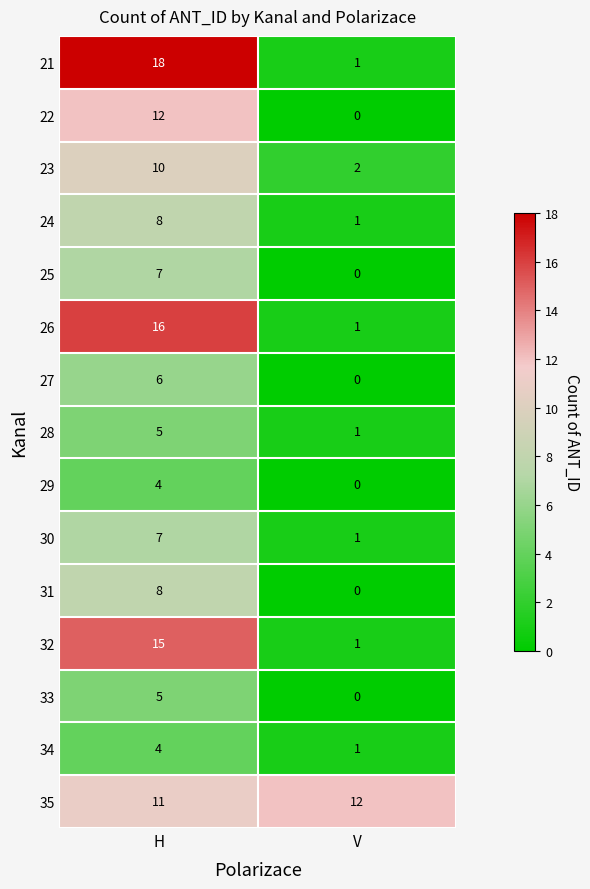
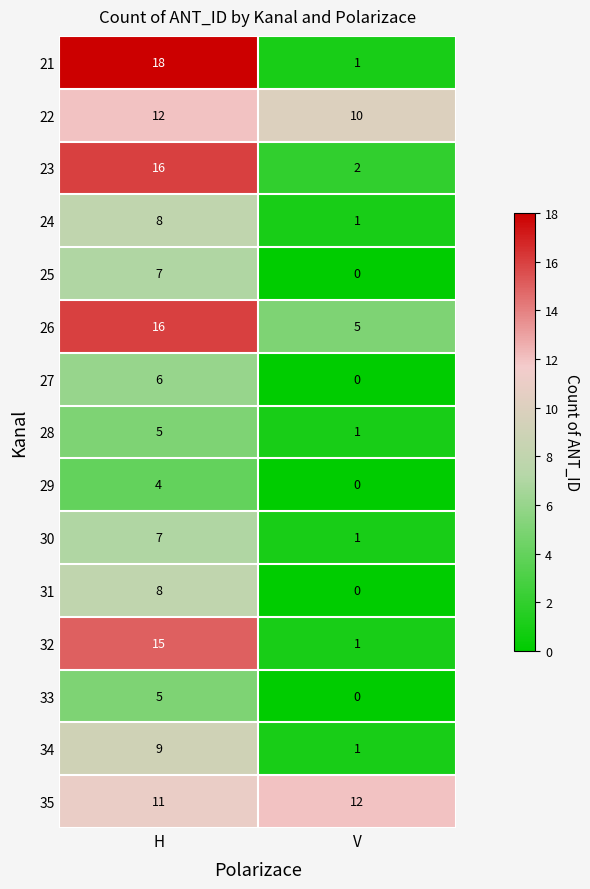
  {
    "21": {
      "H": 18,
      "V": 1
    },
    "22": {
      "H": 12,
-     "V": 0
+     "V": 10
    },
    "23": {
-     "H": 10,
+     "H": 16,
      "V": 2
    },
    "24": {
      "H": 8,
      "V": 1
    },
    "25": {
      "H": 7,
      "V": 0
    },
    "26": {
      "H": 16,
-     "V": 1
+     "V": 5
    },
    "27": {
      "H": 6,
      "V": 0
    },
    "28": {
      "H": 5,
      "V": 1
    },
    "29": {
      "H": 4,
      "V": 0
    },
    "30": {
      "H": 7,
      "V": 1
    },
    "31": {
      "H": 8,
      "V": 0
    },
    "32": {
      "H": 15,
      "V": 1
    },
    "33": {
      "H": 5,
      "V": 0
    },
    "34": {
-     "H": 4,
+     "H": 9,
      "V": 1
    },
    "35": {
      "H": 11,
      "V": 12
    }
  }
